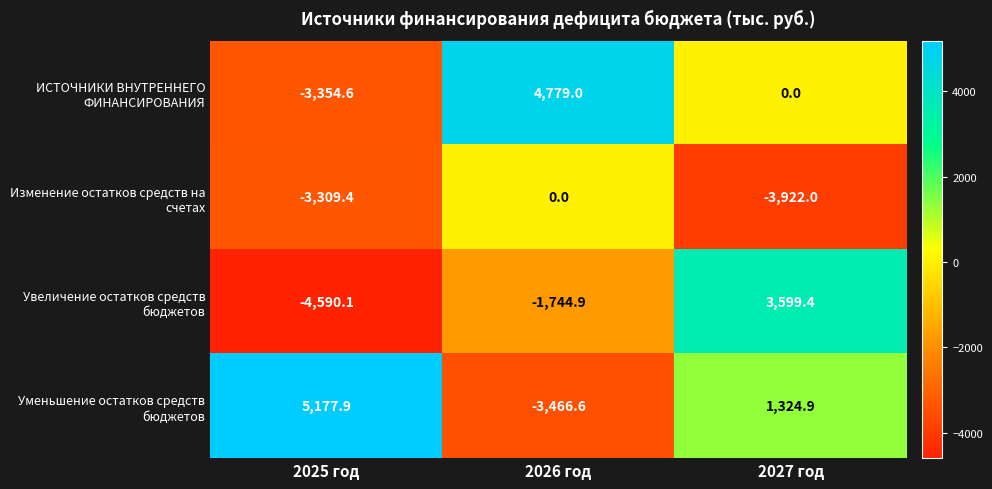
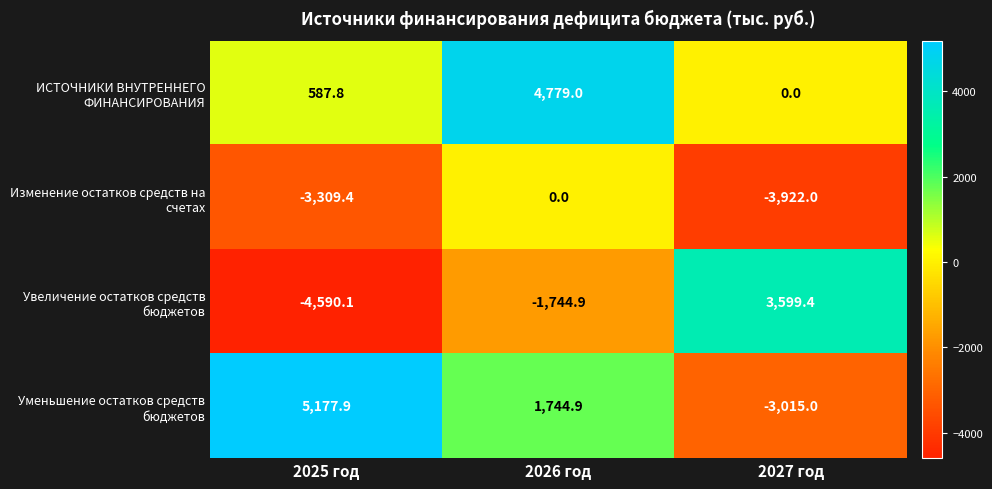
  {
    "ИСТОЧНИКИ ВНУТРЕННЕГО ФИНАНСИРОВАНИЯ": {
-     "2025 год": "-3,354.6",
+     "2025 год": "587.8",
      "2026 год": "4,779.0",
      "2027 год": "0.0"
    },
    "Изменение остатков средств на счетах": {
      "2025 год": "-3,309.4",
      "2026 год": "0.0",
      "2027 год": "-3,922.0"
    },
    "Увеличение остатков средств бюджетов": {
      "2025 год": "-4,590.1",
      "2026 год": "-1,744.9",
      "2027 год": "3,599.4"
    },
    "Уменьшение остатков средств бюджетов": {
      "2025 год": "5,177.9",
-     "2026 год": "-3,466.6",
-     "2027 год": "1,324.9"
+     "2026 год": "1,744.9",
+     "2027 год": "-3,015.0"
    }
  }
